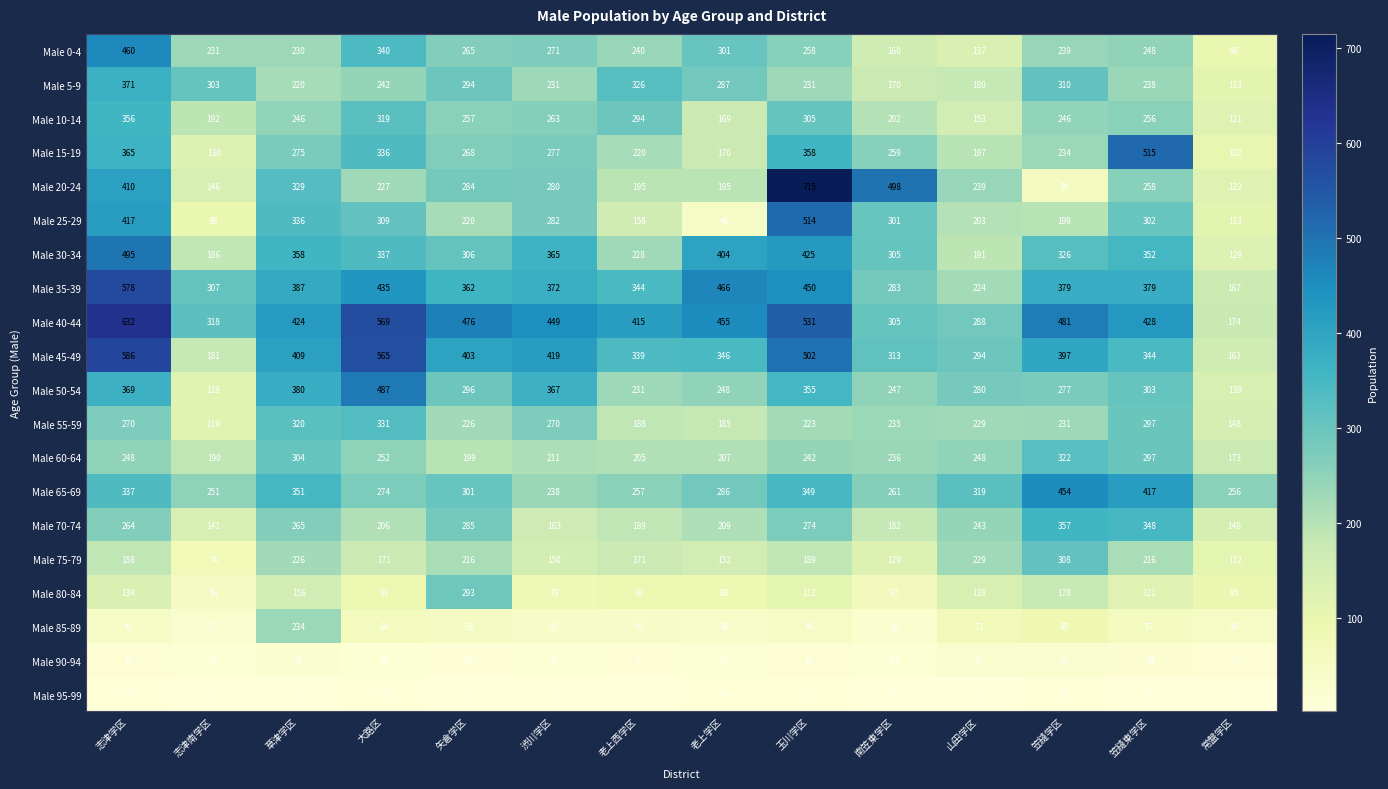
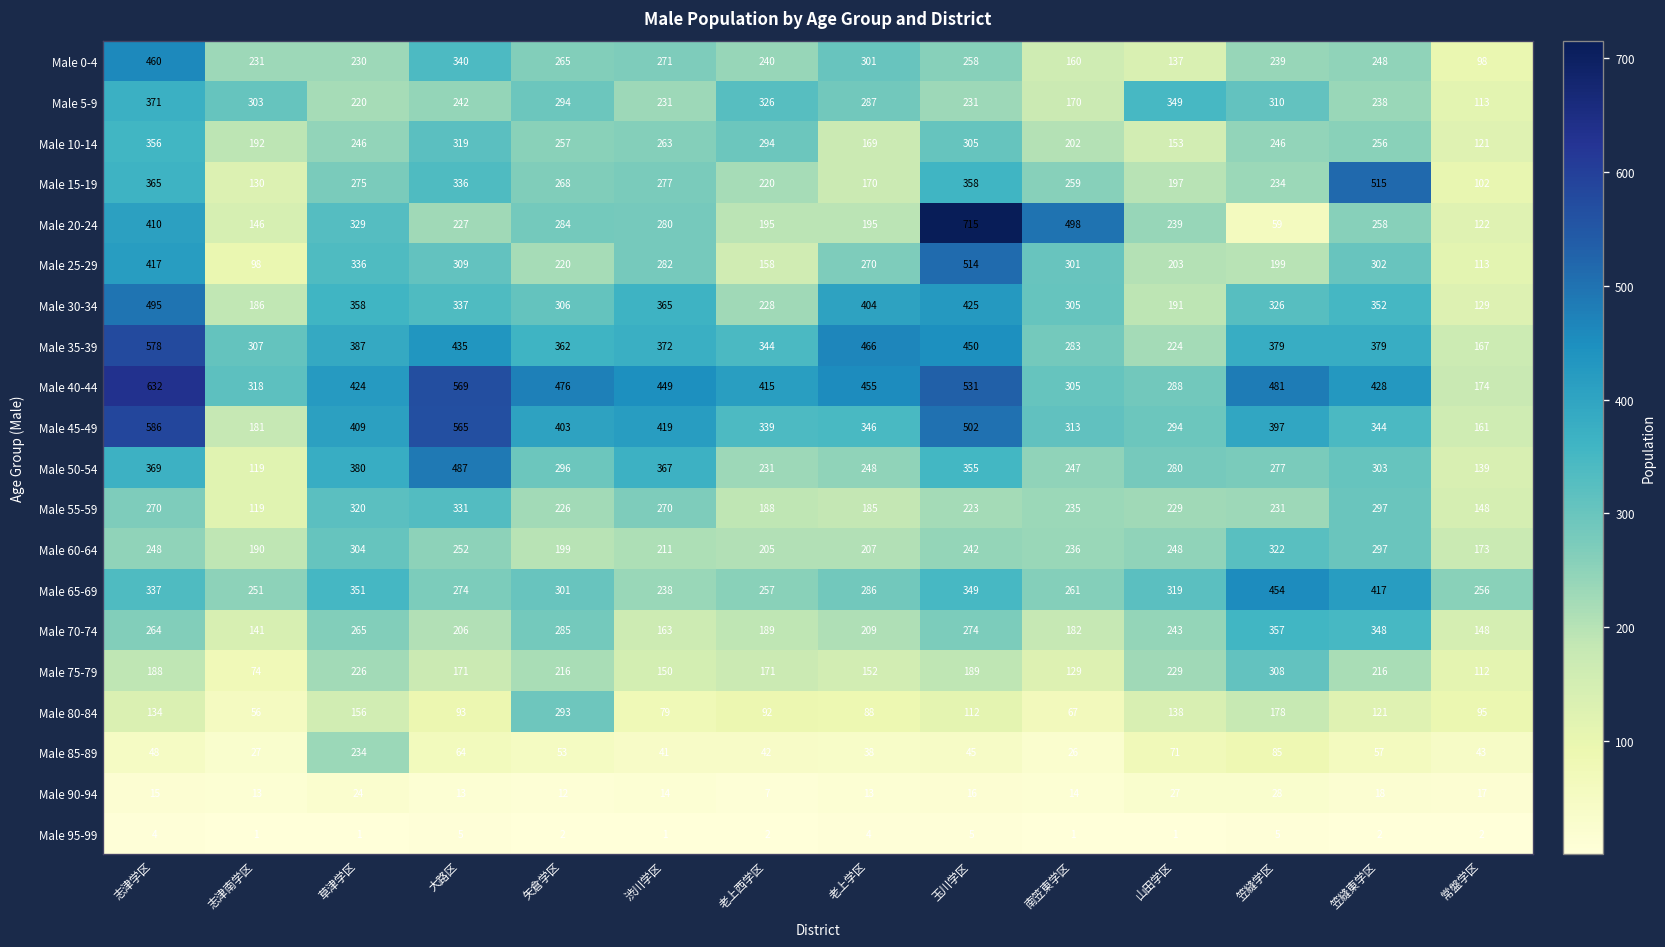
  {
    "Male 5-9": {
      "志津学区": 371,
      "志津南学区": 303,
      "草津学区": 220,
      "大路区": 242,
      "矢倉学区": 294,
      "渋川学区": 231,
      "老上西学区": 326,
      "老上学区": 287,
      "玉川学区": 231,
      "南笠東学区": 170,
-     "山田学区": 180,
+     "山田学区": 349,
      "笠縫学区": 310,
      "笠縫東学区": 238,
      "常盤学区": 113
    },
    "Male 25-29": {
      "志津学区": 417,
      "志津南学区": 98,
      "草津学区": 336,
      "大路区": 309,
      "矢倉学区": 220,
      "渋川学区": 282,
      "老上西学区": 158,
-     "老上学区": 46,
+     "老上学区": 270,
      "玉川学区": 514,
      "南笠東学区": 301,
      "山田学区": 203,
      "笠縫学区": 199,
      "笠縫東学区": 302,
      "常盤学区": 113
    }
  }
